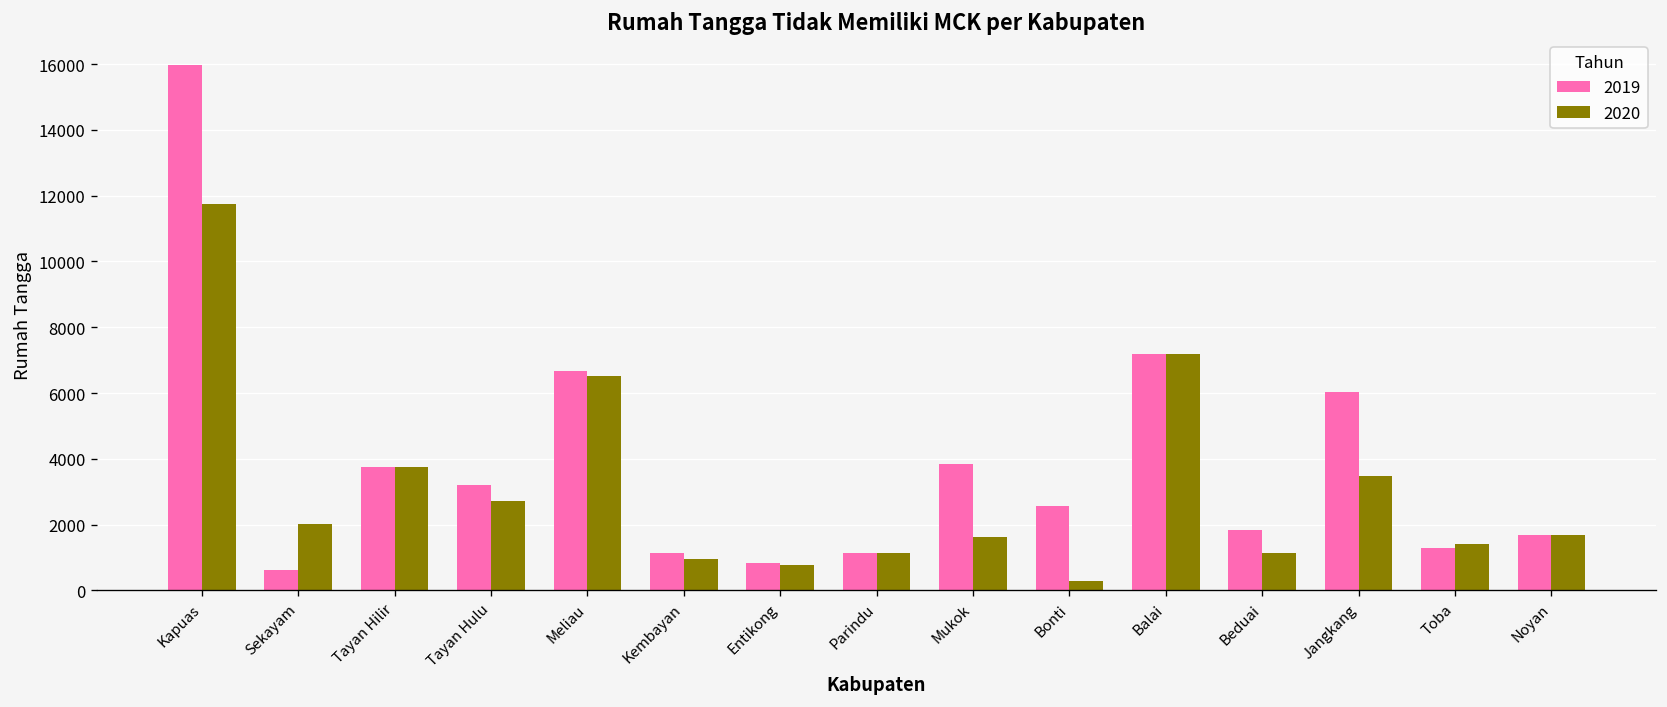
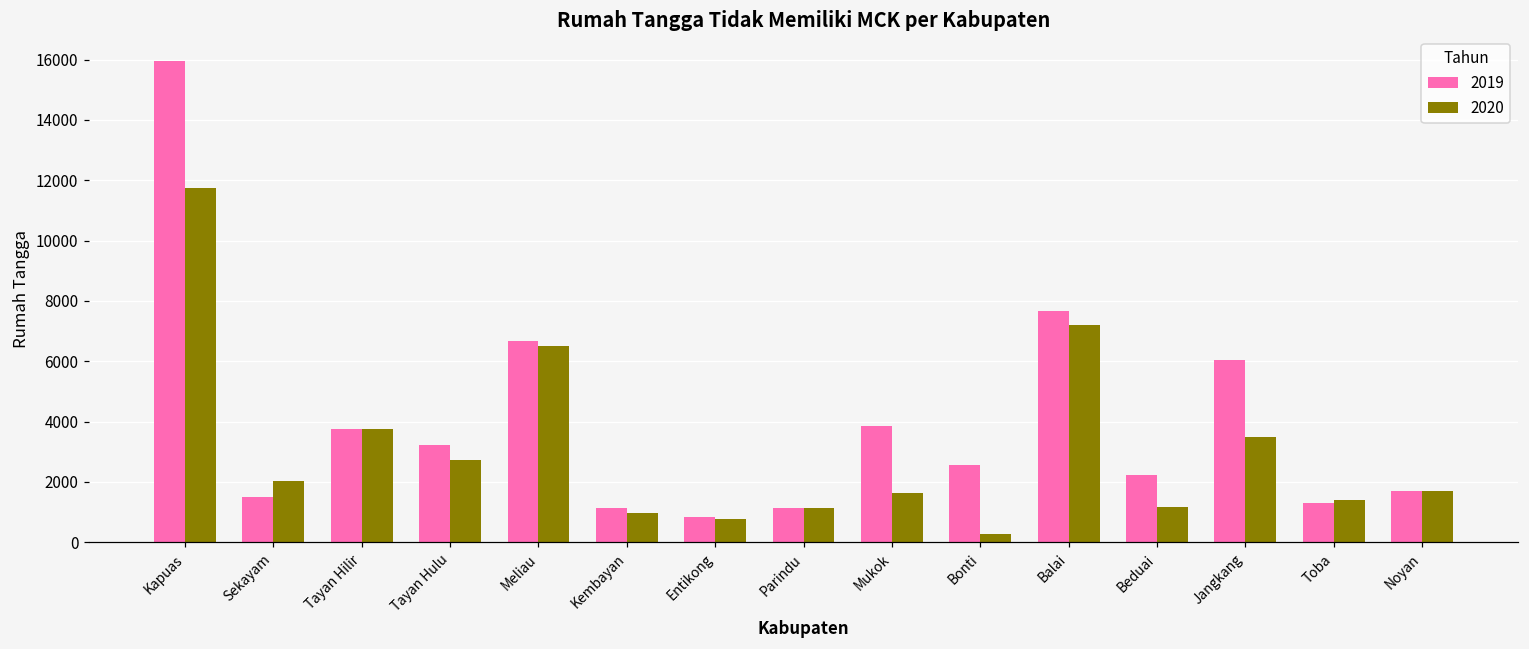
  {
    "2019": {
      "Kapuas": 16000,
-     "Sekayam": 600,
+     "Sekayam": 1500,
      "Tayan Hilir": 3700,
      "Tayan Hulu": 3200,
      "Meliau": 6700,
      "Kembayan": 1100,
      "Entikong": 800,
      "Parindu": 1100,
      "Mukok": 3800,
      "Bonti": 2600,
-     "Balai": 7200,
-     "Beduai": 1800,
+     "Balai": 7600,
+     "Beduai": 2200,
      "Jangkang": 6000,
      "Toba": 1300,
      "Noyan": 1700
    },
    "2020": {
      "Kapuas": 11700,
      "Sekayam": 2000,
      "Tayan Hilir": 3700,
      "Tayan Hulu": 2700,
      "Meliau": 6500,
      "Kembayan": 1000,
      "Entikong": 800,
      "Parindu": 1100,
      "Mukok": 1600,
      "Bonti": 300,
      "Balai": 7200,
      "Beduai": 1200,
      "Jangkang": 3500,
      "Toba": 1400,
      "Noyan": 1700
    }
  }
